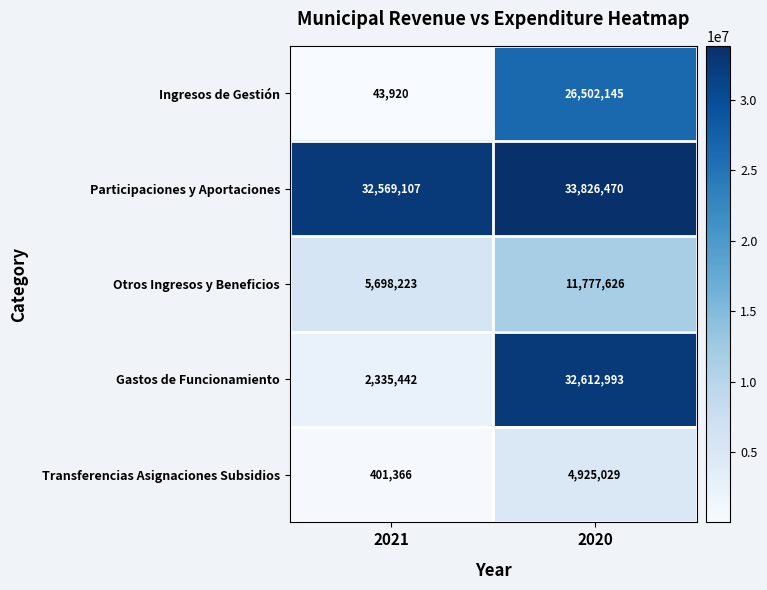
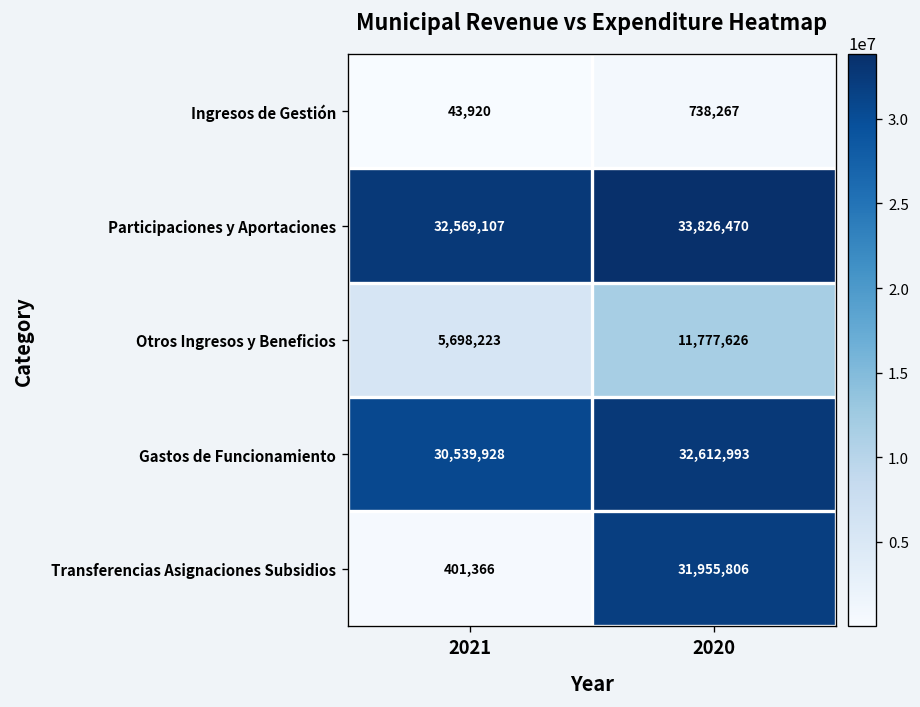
  {
    "Ingresos de Gestión": {
      "2021": "43,920",
-     "2020": "26,502,145"
+     "2020": "738,267"
    },
    "Participaciones y Aportaciones": {
      "2021": "32,569,107",
      "2020": "33,826,470"
    },
    "Otros Ingresos y Beneficios": {
      "2021": "5,698,223",
      "2020": "11,777,626"
    },
    "Gastos de Funcionamiento": {
-     "2021": "2,335,442",
+     "2021": "30,539,928",
      "2020": "32,612,993"
    },
    "Transferencias Asignaciones Subsidios": {
      "2021": "401,366",
-     "2020": "4,925,029"
+     "2020": "31,955,806"
    }
  }
